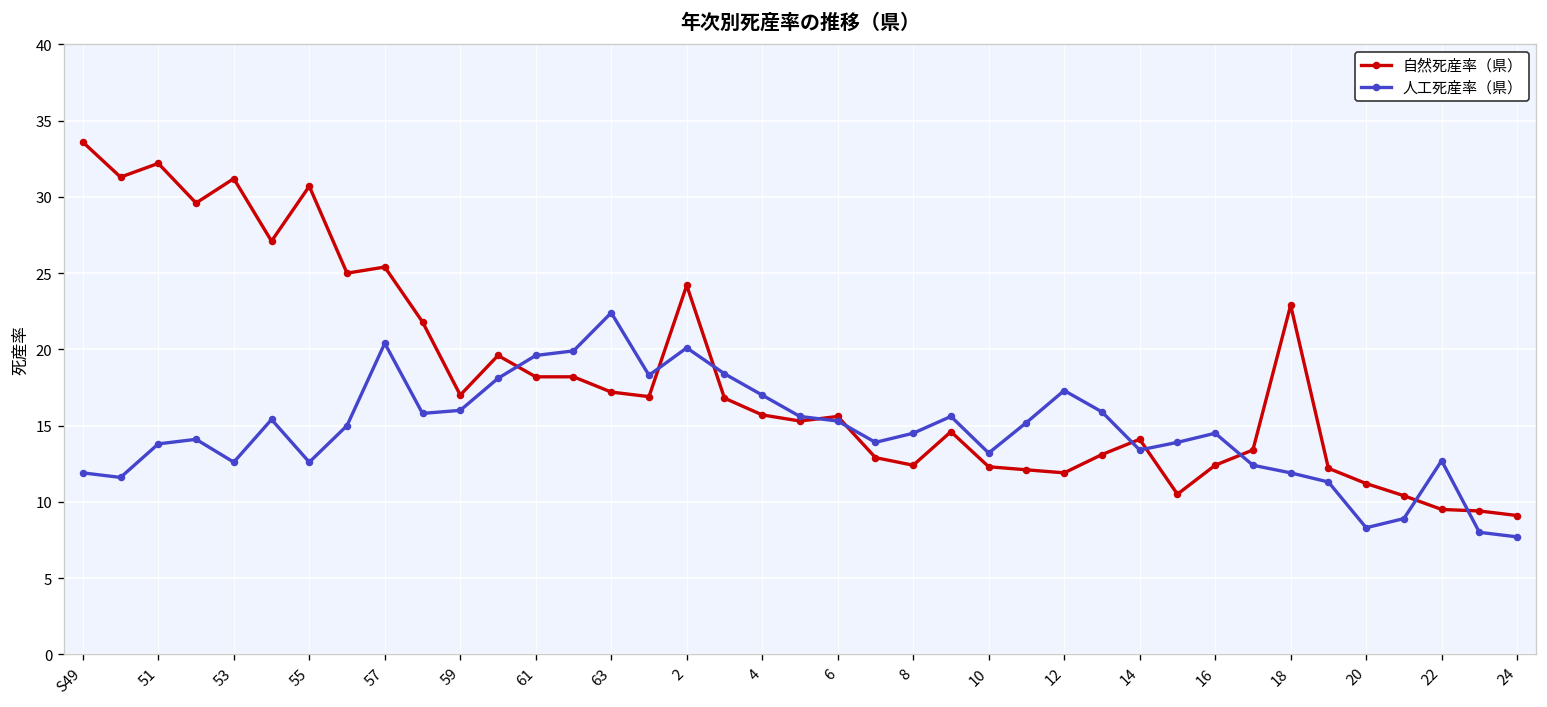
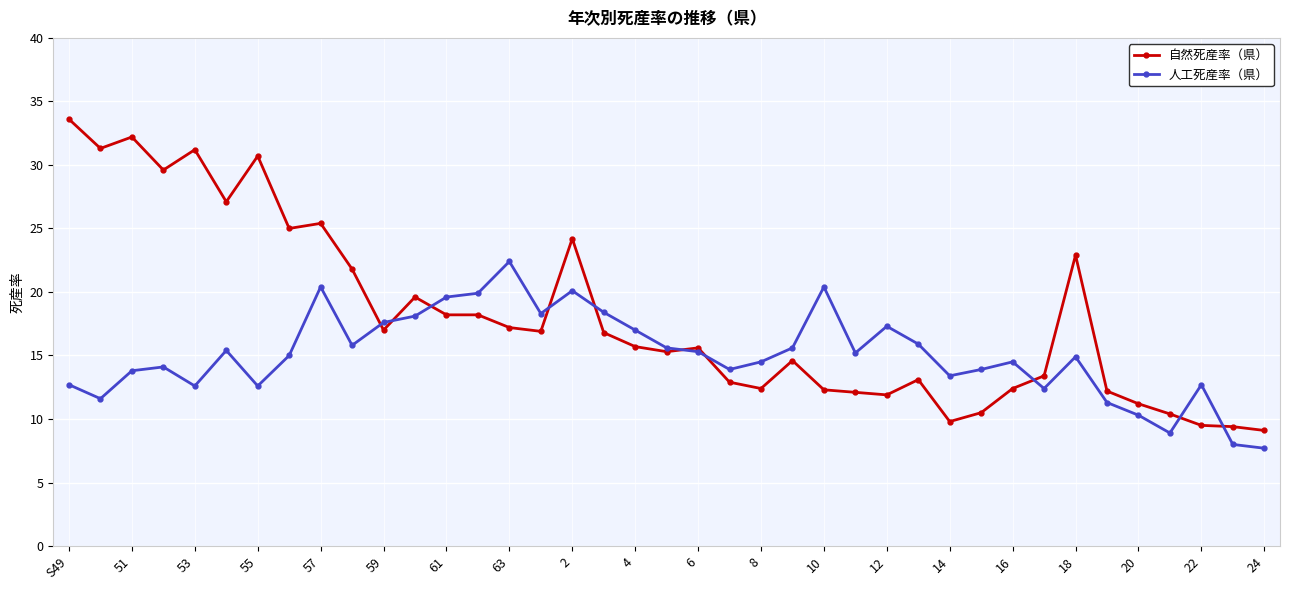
  {
    "自然死産率（県）": {
      "S49": 33.6,
      "51": 32.2,
      "53": 31.2,
      "55": 30.7,
      "57": 25.4,
      "59": 17.0,
      "61": 18.2,
      "63": 17.2,
      "2": 24.2,
      "4": 15.7,
      "6": 15.6,
      "8": 12.4,
      "10": 12.3,
      "12": 11.9,
-     "14": 14.1,
+     "14": 9.8,
      "16": 12.4,
      "18": 22.9,
      "20": 11.2,
      "22": 9.5,
      "24": 9.1
    },
    "人工死産率（県）": {
-     "S49": 11.9,
+     "S49": 12.7,
      "51": 13.8,
      "53": 12.6,
      "55": 12.6,
      "57": 20.4,
-     "59": 16.0,
+     "59": 17.6,
      "61": 19.6,
      "63": 22.4,
      "2": 20.1,
      "4": 17.0,
      "6": 15.3,
      "8": 14.5,
-     "10": 13.2,
+     "10": 20.4,
      "12": 17.3,
      "14": 13.4,
      "16": 14.5,
-     "18": 11.9,
-     "20": 8.3,
+     "18": 14.9,
+     "20": 10.3,
      "22": 12.7,
      "24": 7.7
    }
  }
